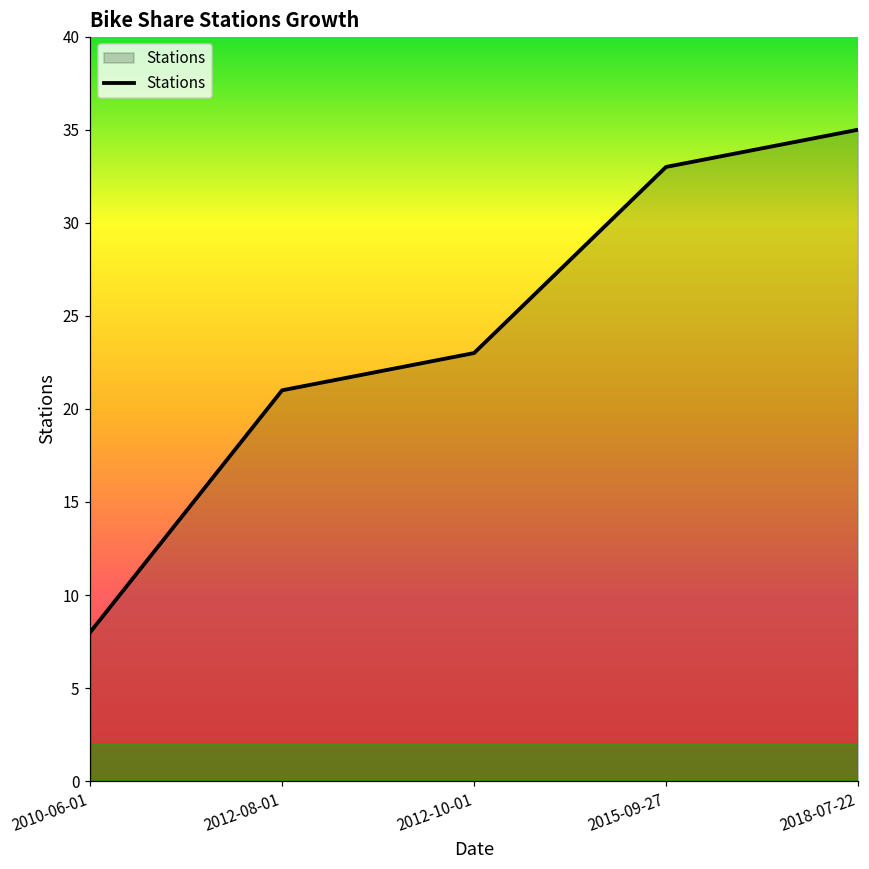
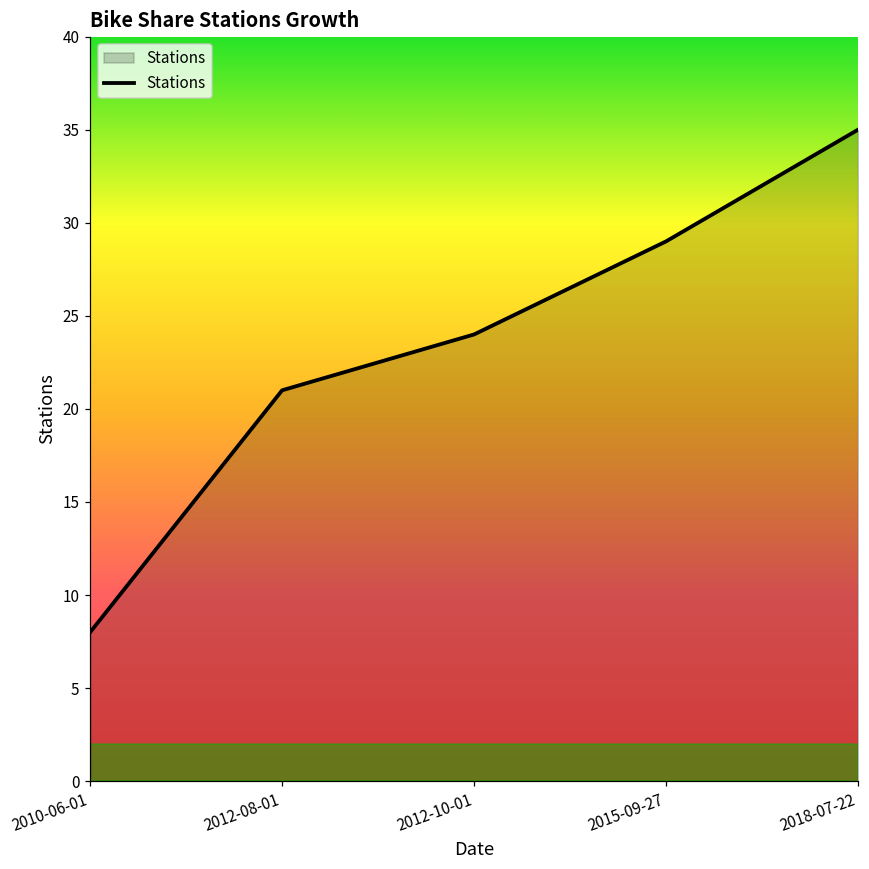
  {
    "2010-06-01": 8,
    "2012-08-01": 21,
-   "2012-10-01": 23,
-   "2015-09-27": 33,
+   "2012-10-01": 24,
+   "2015-09-27": 29,
    "2018-07-22": 35
  }
